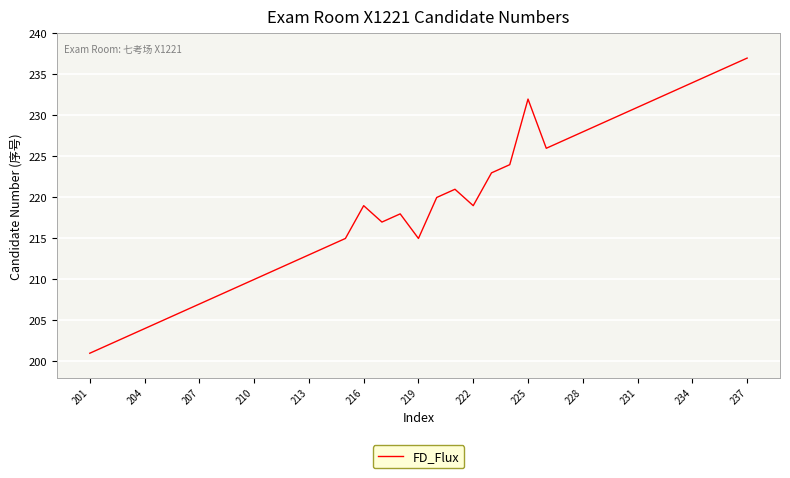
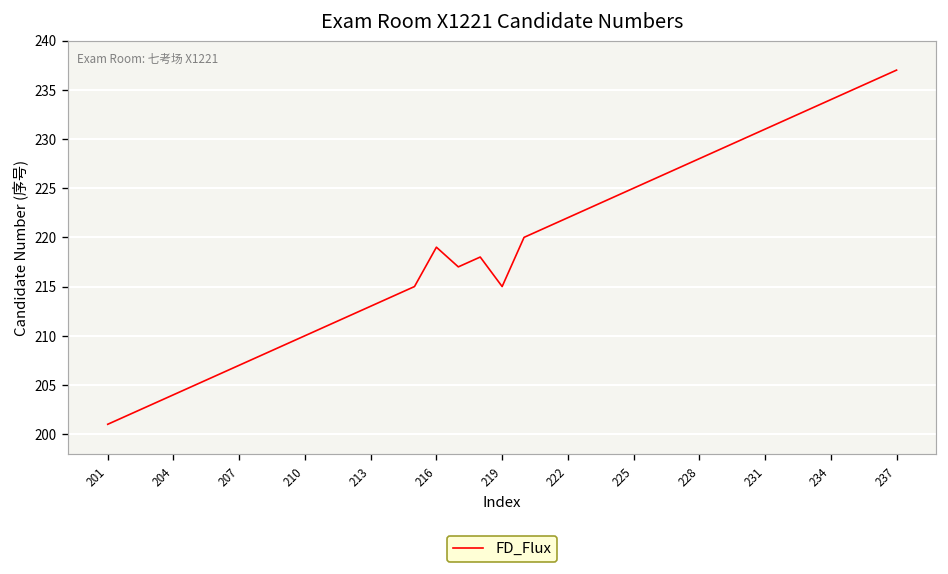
  {
    "201": 201,
    "204": 204,
    "207": 207,
    "210": 210,
    "213": 213,
    "216": 219,
    "219": 215,
-   "222": 219,
-   "225": 232,
+   "222": 222,
+   "225": 225,
    "228": 228,
    "231": 231,
    "234": 234,
    "237": 237
  }
